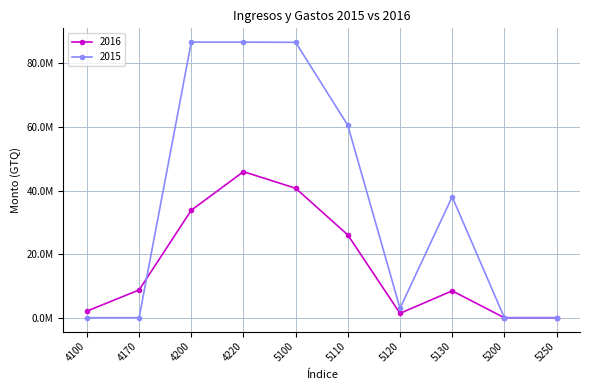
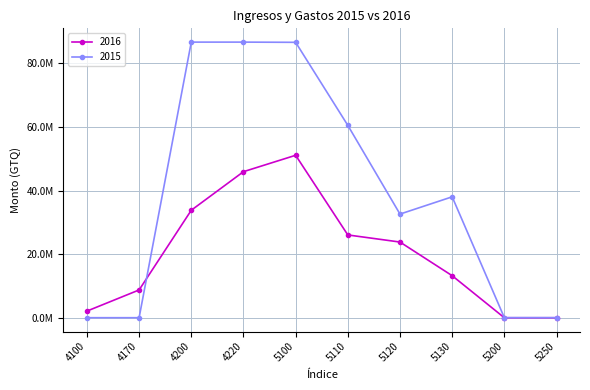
  {
    "2016": {
      "4100": 2000000,
      "4170": 9000000,
      "4200": 34000000,
      "4220": 46000000,
-     "5100": 41000000,
+     "5100": 51000000,
      "5110": 26000000,
-     "5120": 1000000,
-     "5130": 8000000
+     "5120": 24000000,
+     "5130": 13000000
    },
    "2015": {
      "4100": 0,
      "4170": 0,
      "4200": 87000000,
      "4220": 87000000,
      "5100": 87000000,
      "5110": 60000000,
-     "5120": 3000000,
+     "5120": 33000000,
      "5130": 38000000
    }
  }
